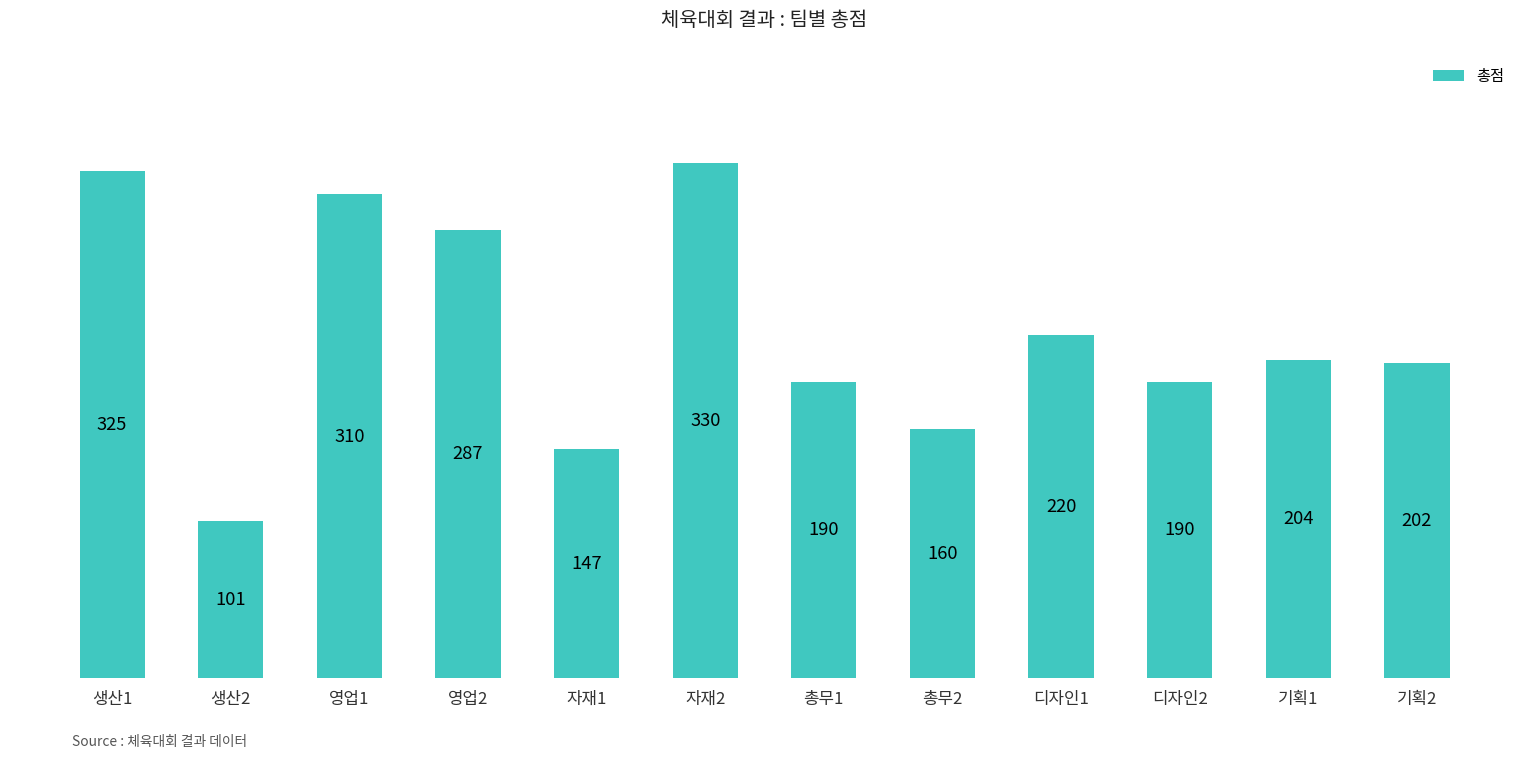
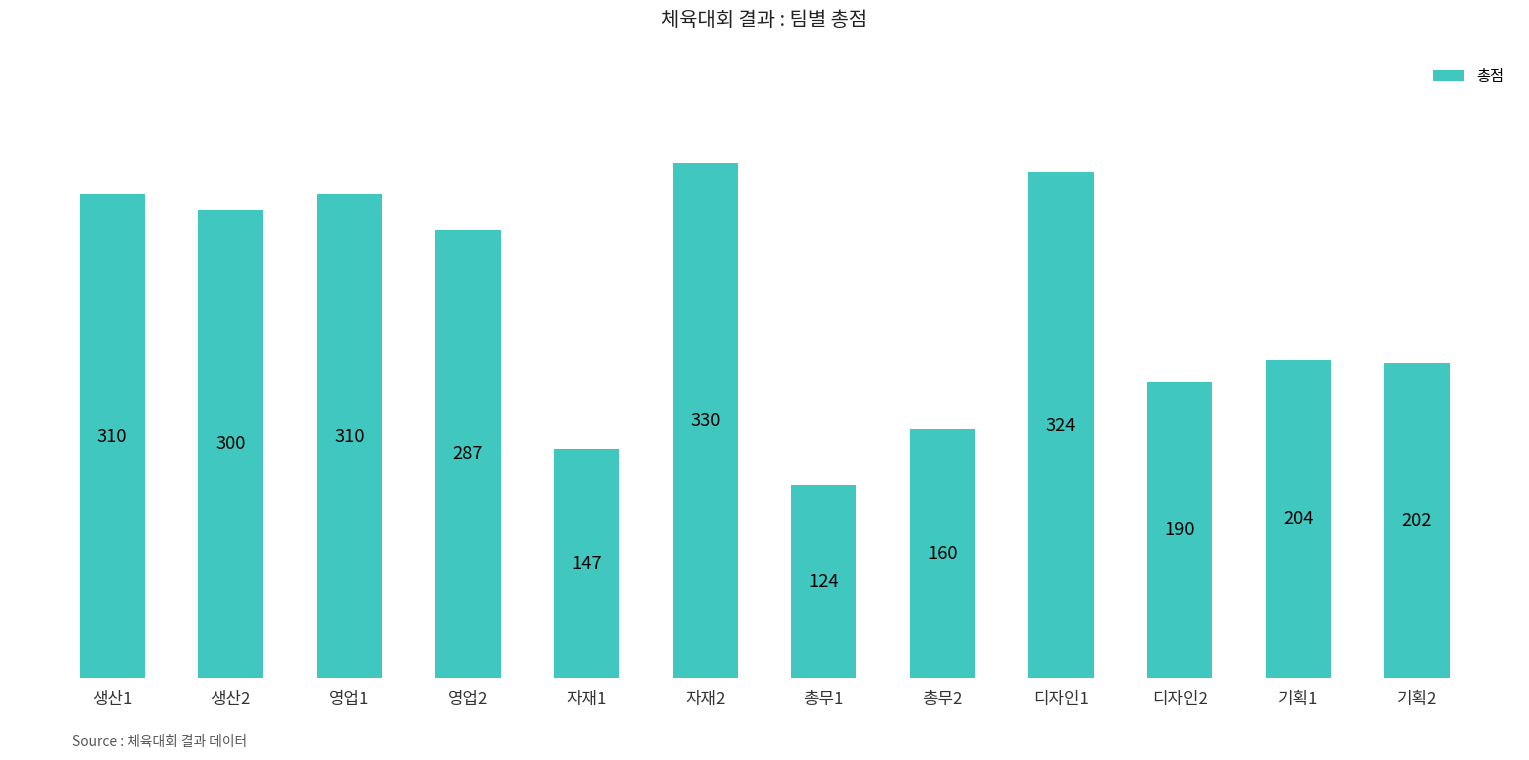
  {
-   "생산1": 325,
-   "생산2": 101,
+   "생산1": 310,
+   "생산2": 300,
    "영업1": 310,
    "영업2": 287,
    "자재1": 147,
    "자재2": 330,
-   "총무1": 190,
+   "총무1": 124,
    "총무2": 160,
-   "디자인1": 220,
+   "디자인1": 324,
    "디자인2": 190,
    "기획1": 204,
    "기획2": 202
  }
